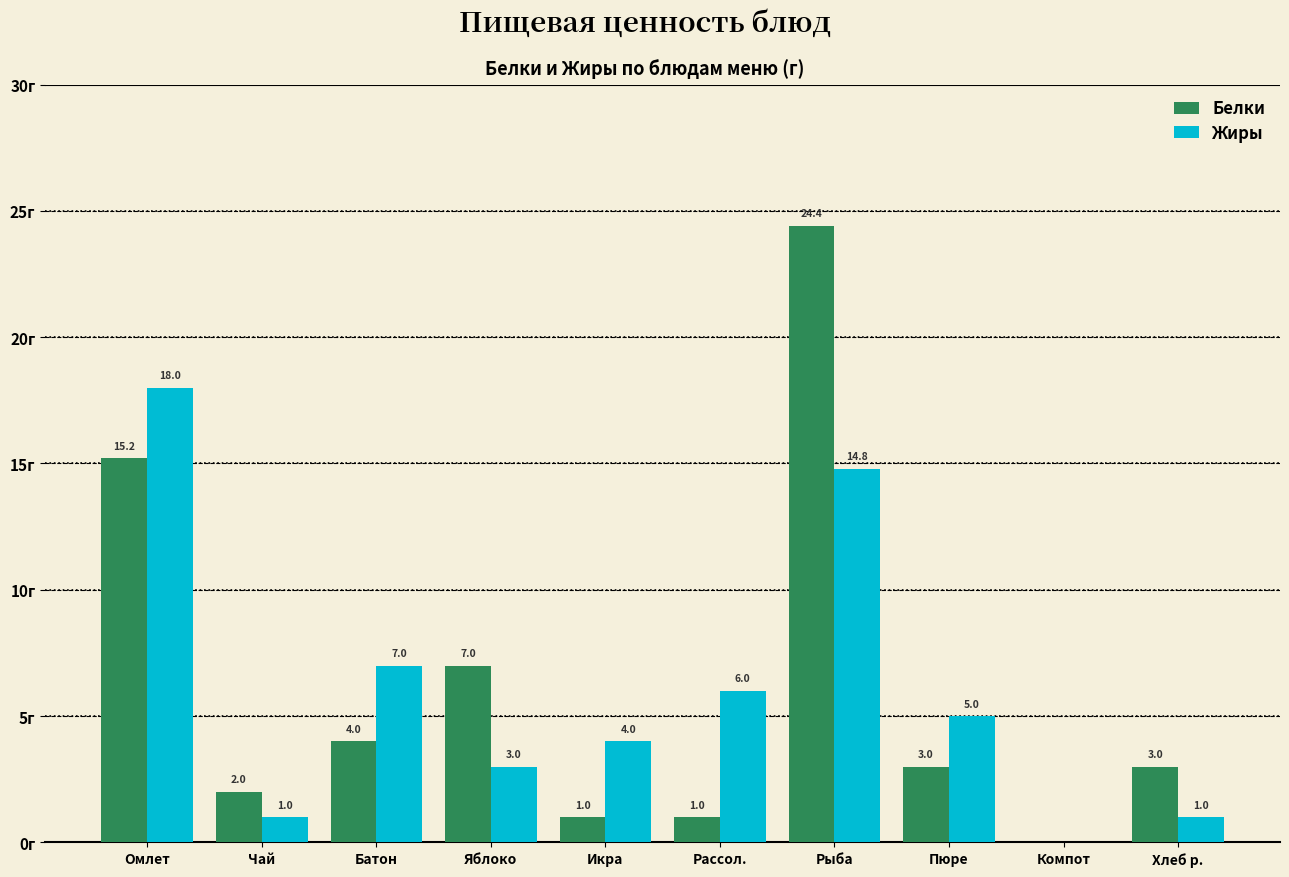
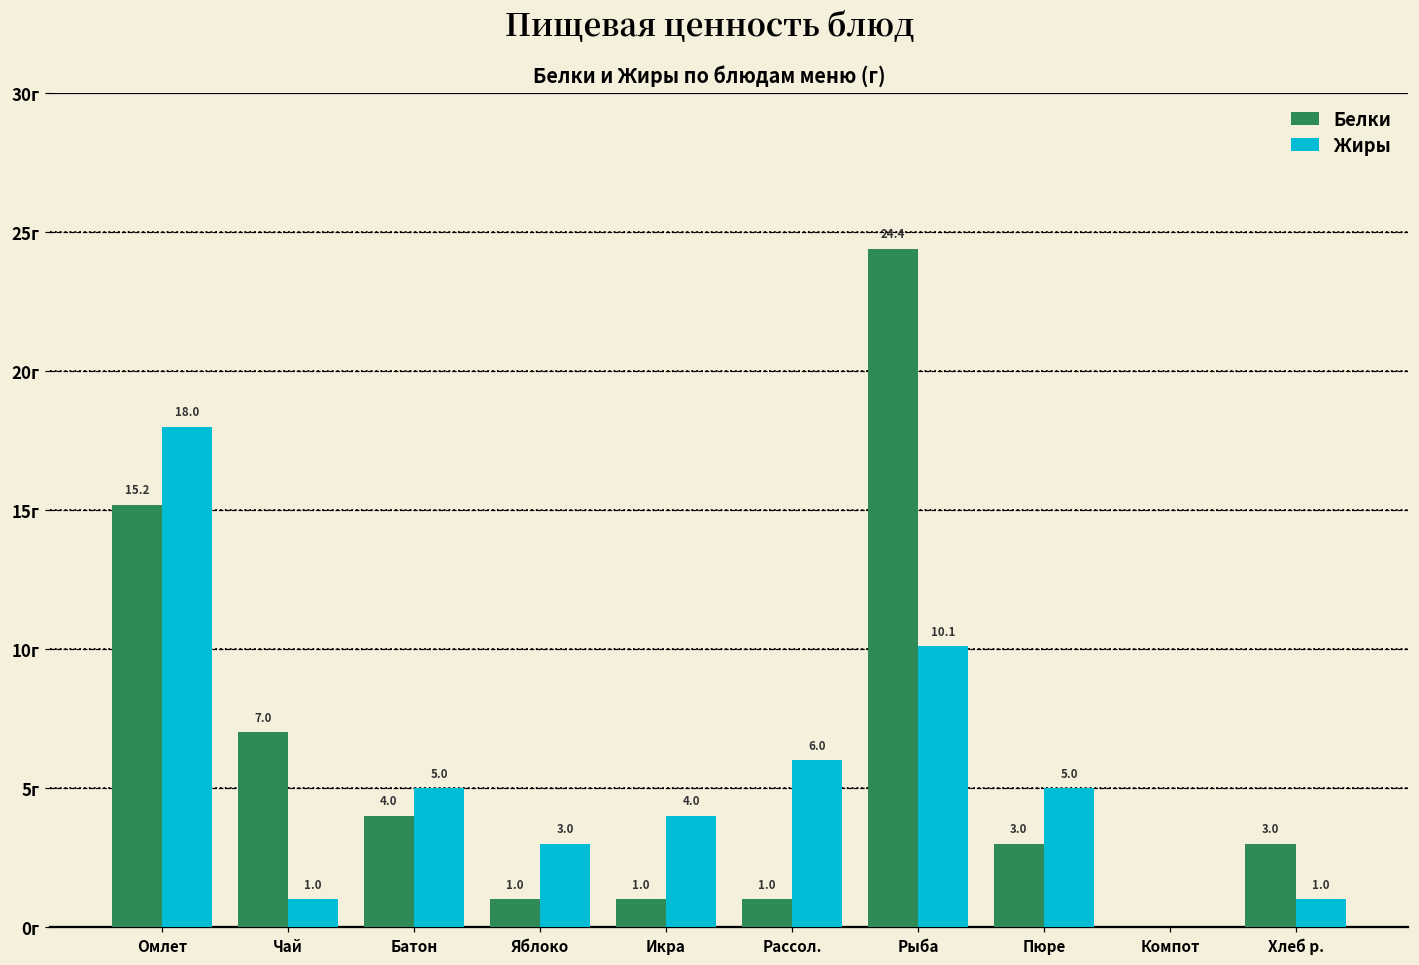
  {
    "Белки": {
      "Омлет": 15.2,
-     "Чай": 2.0,
+     "Чай": 7.0,
      "Батон": 4.0,
-     "Яблоко": 7.0,
+     "Яблоко": 1.0,
      "Икра": 1.0,
      "Рассол.": 1.0,
      "Рыба": 24.4,
      "Пюре": 3.0,
      "Хлеб р.": 3.0
    },
    "Жиры": {
      "Омлет": 18.0,
      "Чай": 1.0,
-     "Батон": 7.0,
+     "Батон": 5.0,
      "Яблоко": 3.0,
      "Икра": 4.0,
      "Рассол.": 6.0,
-     "Рыба": 14.8,
+     "Рыба": 10.1,
      "Пюре": 5.0,
      "Хлеб р.": 1.0
    }
  }
